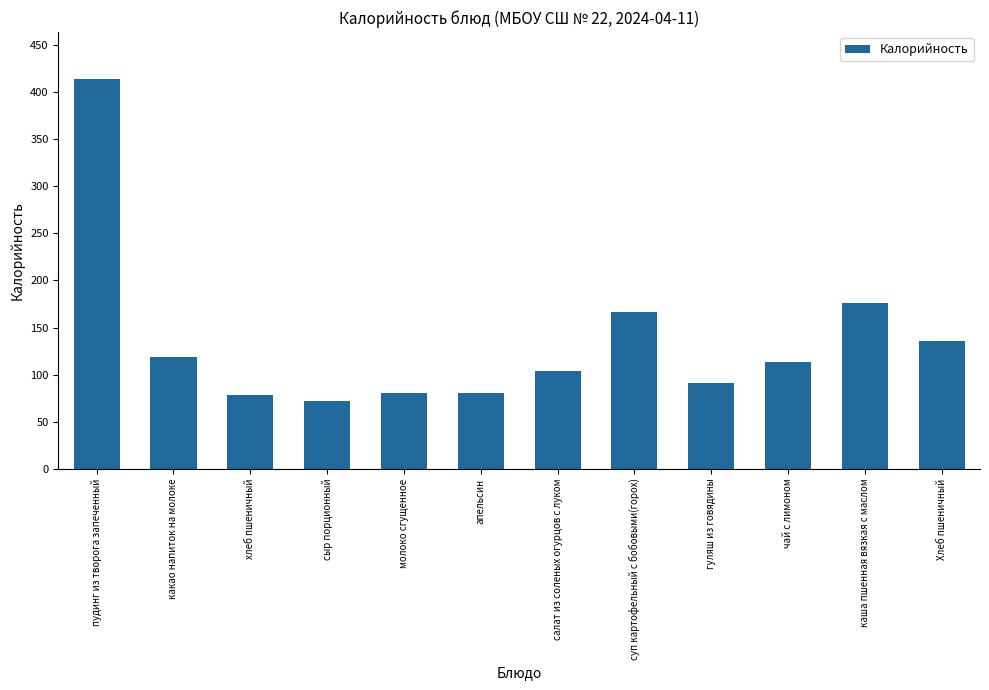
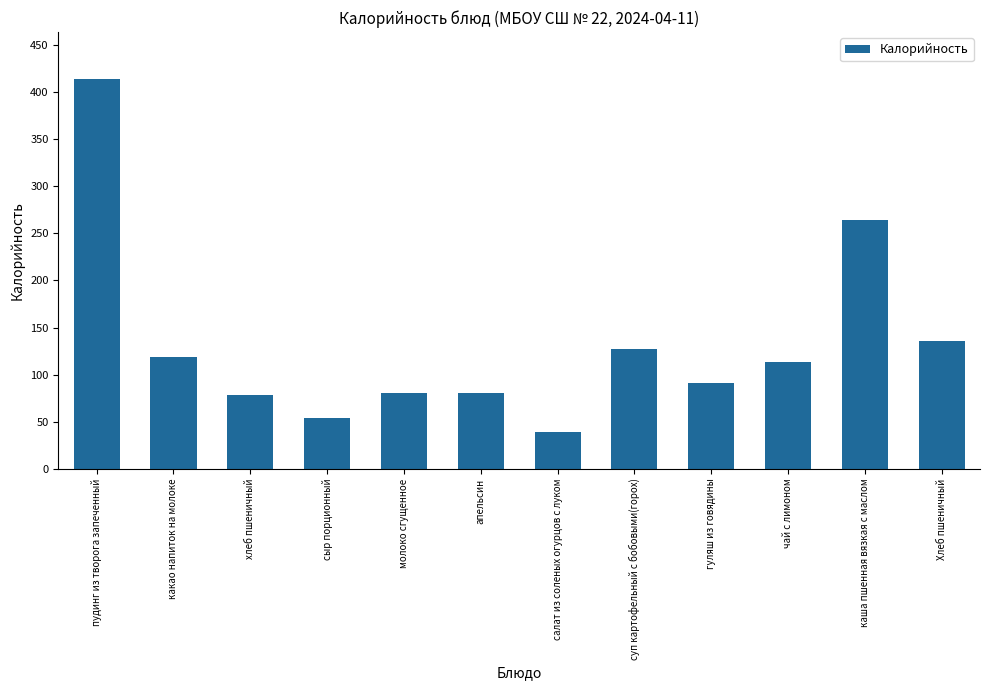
  {
    "пудинг из творога запеченный": 410,
    "какао напиток на молоке": 120,
    "хлеб пшеничный": 80,
-   "сыр порционный": 70,
+   "сыр порционный": 50,
    "молоко сгущенное": 80,
    "апельсин": 80,
-   "салат из соленых огурцов с луком": 100,
-   "суп картофельный с бобовыми(горох)": 170,
+   "салат из соленых огурцов с луком": 40,
+   "суп картофельный с бобовыми(горох)": 130,
    "гуляш из говядины": 90,
    "чай с лимоном": 110,
-   "каша пшенная вязкая с маслом": 180,
+   "каша пшенная вязкая с маслом": 260,
    "Хлеб пшеничный": 140
  }
